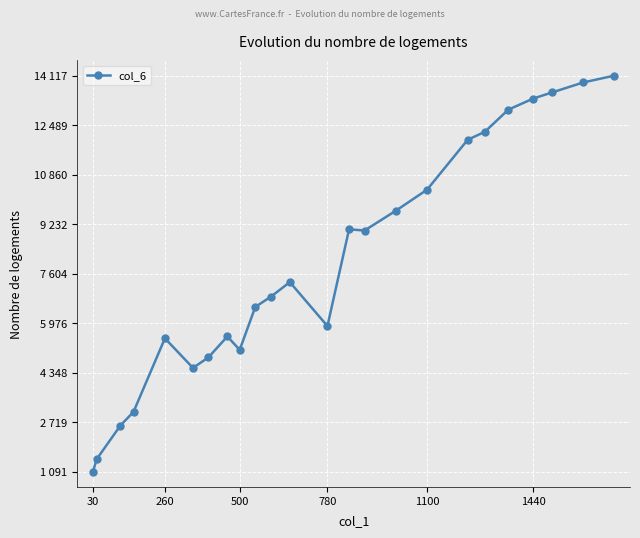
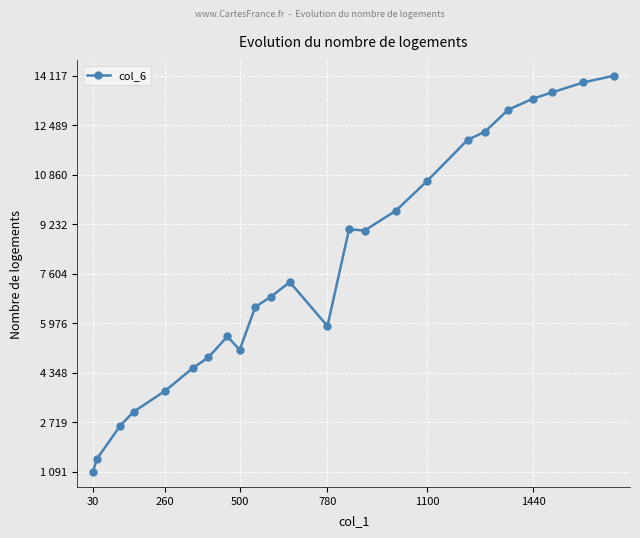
  {
    "30": 1100,
-   "260": 5500,
+   "260": 3700,
    "500": 5100,
    "780": 5900,
-   "1100": 10400,
+   "1100": 10600,
    "1440": 13400
  }
